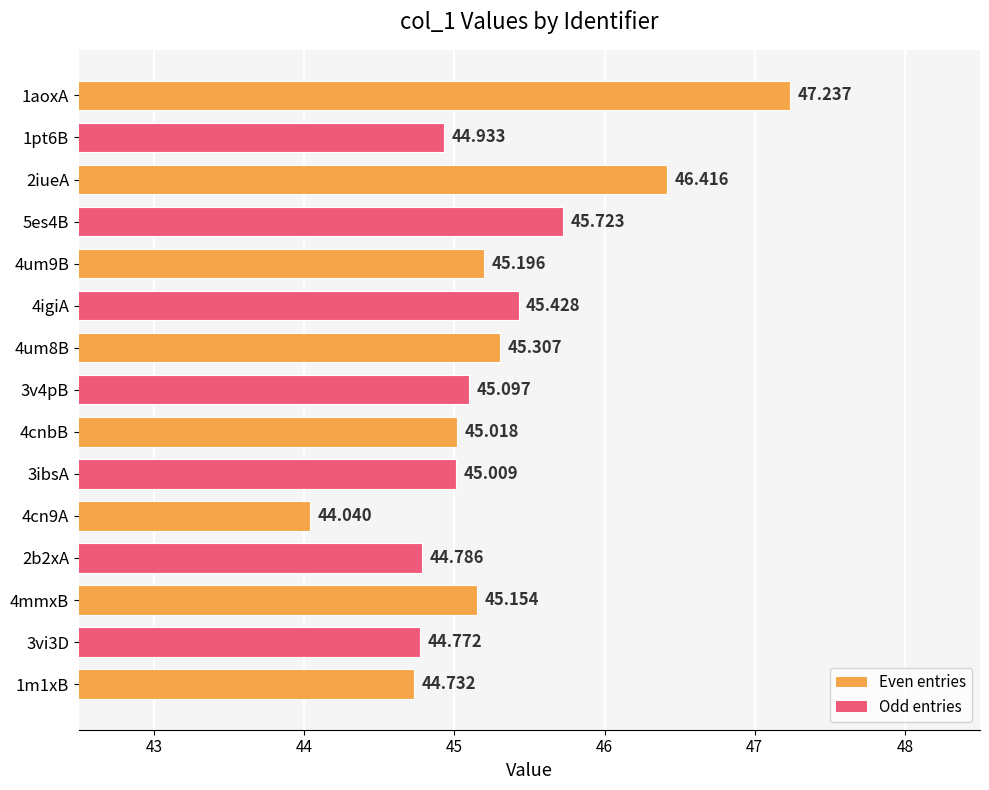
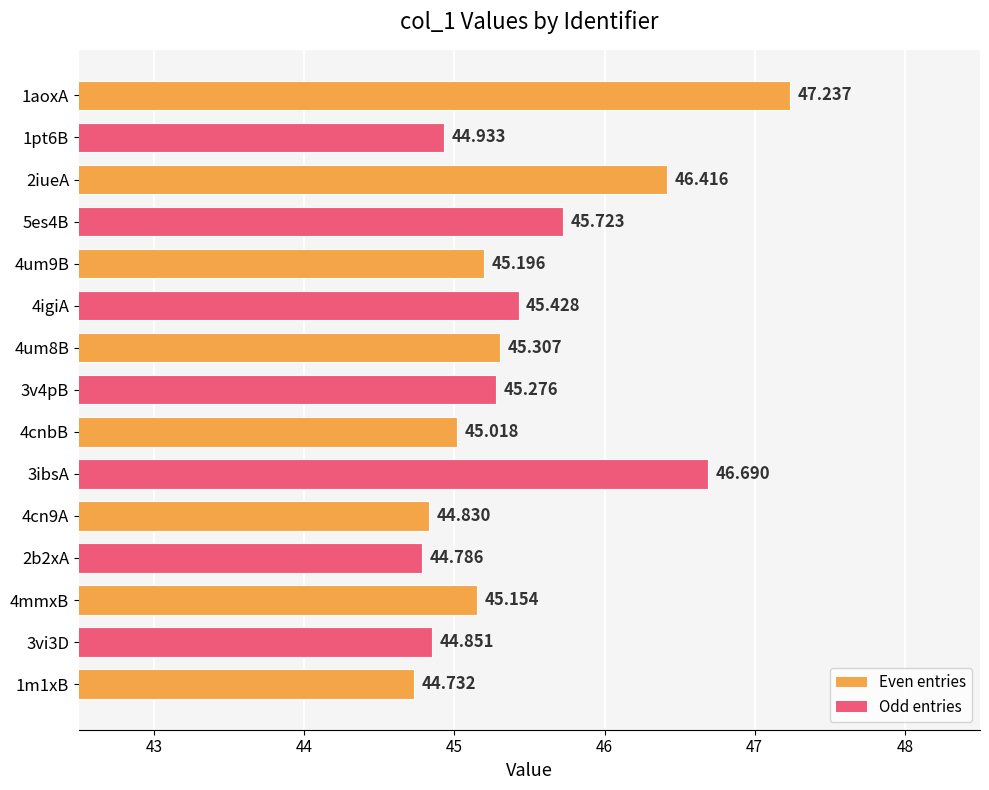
  {
    "1aoxA": 47.237,
    "1pt6B": 44.933,
    "2iueA": 46.416,
    "5es4B": 45.723,
    "4um9B": 45.196,
    "4igiA": 45.428,
    "4um8B": 45.307,
-   "3v4pB": 45.097,
+   "3v4pB": 45.276,
    "4cnbB": 45.018,
-   "3ibsA": 45.009,
-   "4cn9A": 44.040,
+   "3ibsA": 46.690,
+   "4cn9A": 44.830,
    "2b2xA": 44.786,
    "4mmxB": 45.154,
-   "3vi3D": 44.772,
+   "3vi3D": 44.851,
    "1m1xB": 44.732
  }
